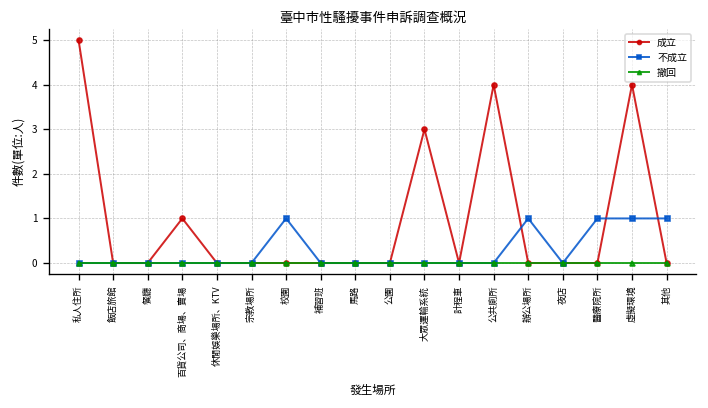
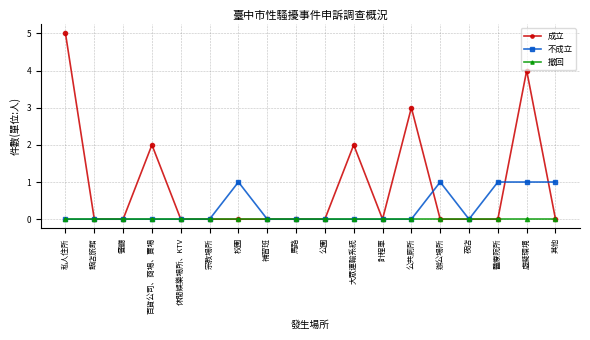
  {
    "成立": {
      "私人住所": 5,
-     "百貨公司、商場、賣場": 1,
-     "大眾運輸系統": 3,
-     "公共廁所": 4,
+     "百貨公司、商場、賣場": 2,
+     "大眾運輸系統": 2,
+     "公共廁所": 3,
      "虛擬環境": 4
    },
    "不成立": {
      "校園": 1,
      "辦公場所": 1,
      "醫療院所": 1,
      "虛擬環境": 1,
      "其他": 1
    },
    "撤回": {
      "虛擬環境": 0
    }
  }
